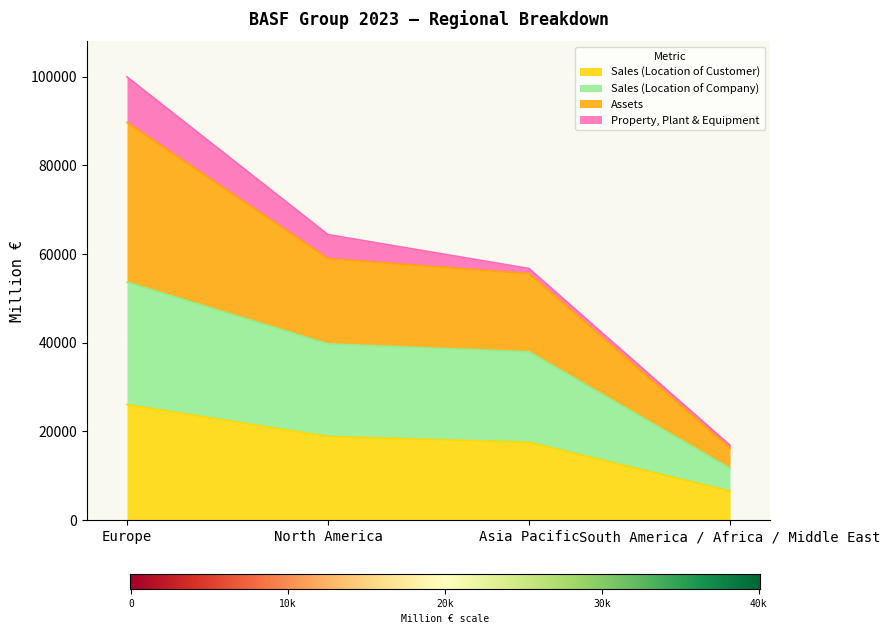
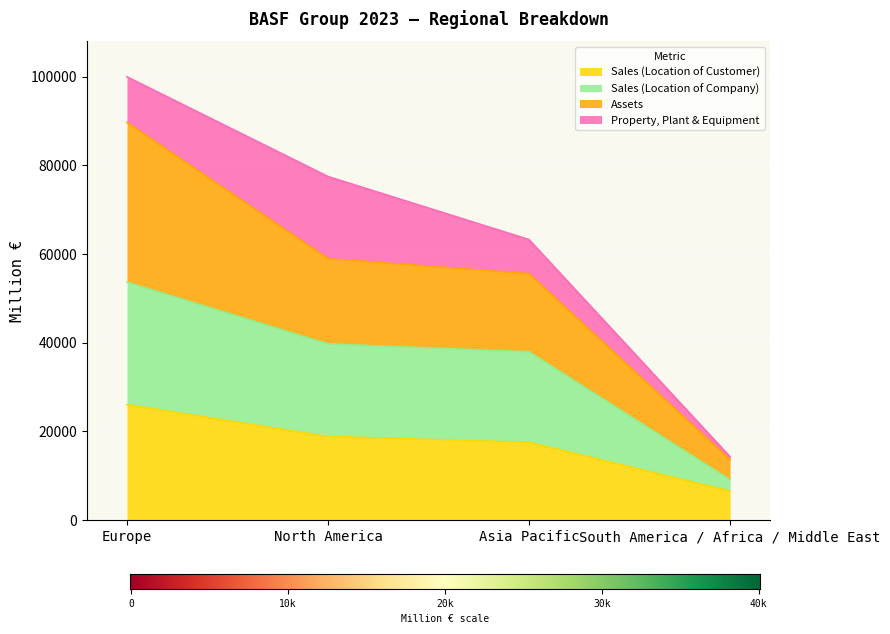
  {
    "Sales (Location of Company)": {
      "Europe": 28000,
      "North America": 21000,
      "Asia Pacific": 20000,
-     "South America / Africa / Middle East": 5000
+     "South America / Africa / Middle East": 3000
    },
    "Property, Plant & Equipment": {
      "Europe": 10000,
-     "North America": 5000,
-     "Asia Pacific": 1000,
+     "North America": 19000,
+     "Asia Pacific": 8000,
      "South America / Africa / Middle East": 1000
    }
  }
